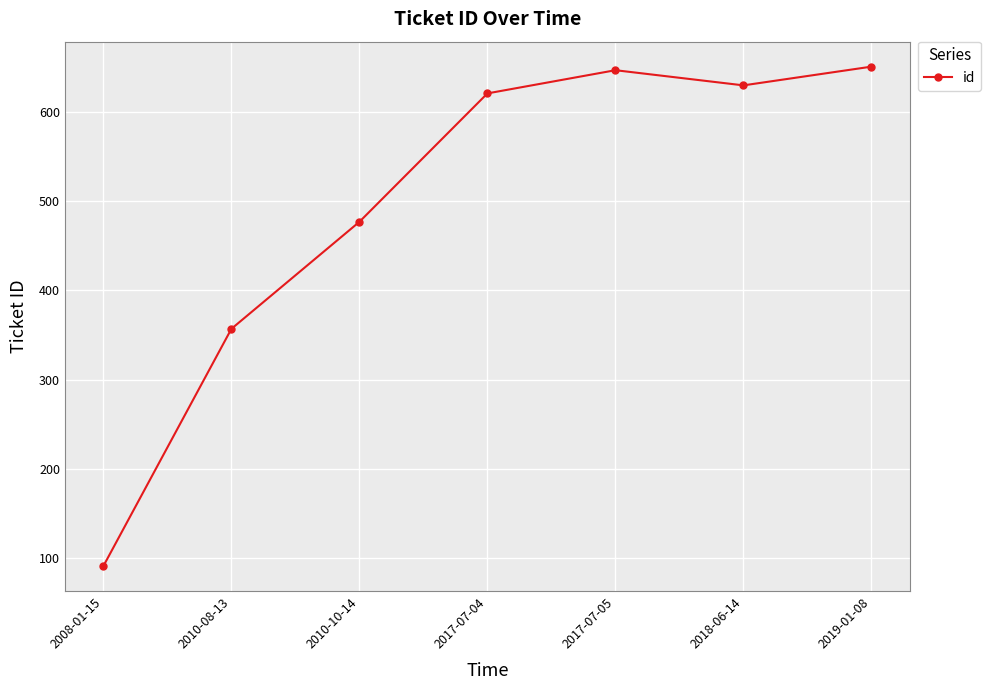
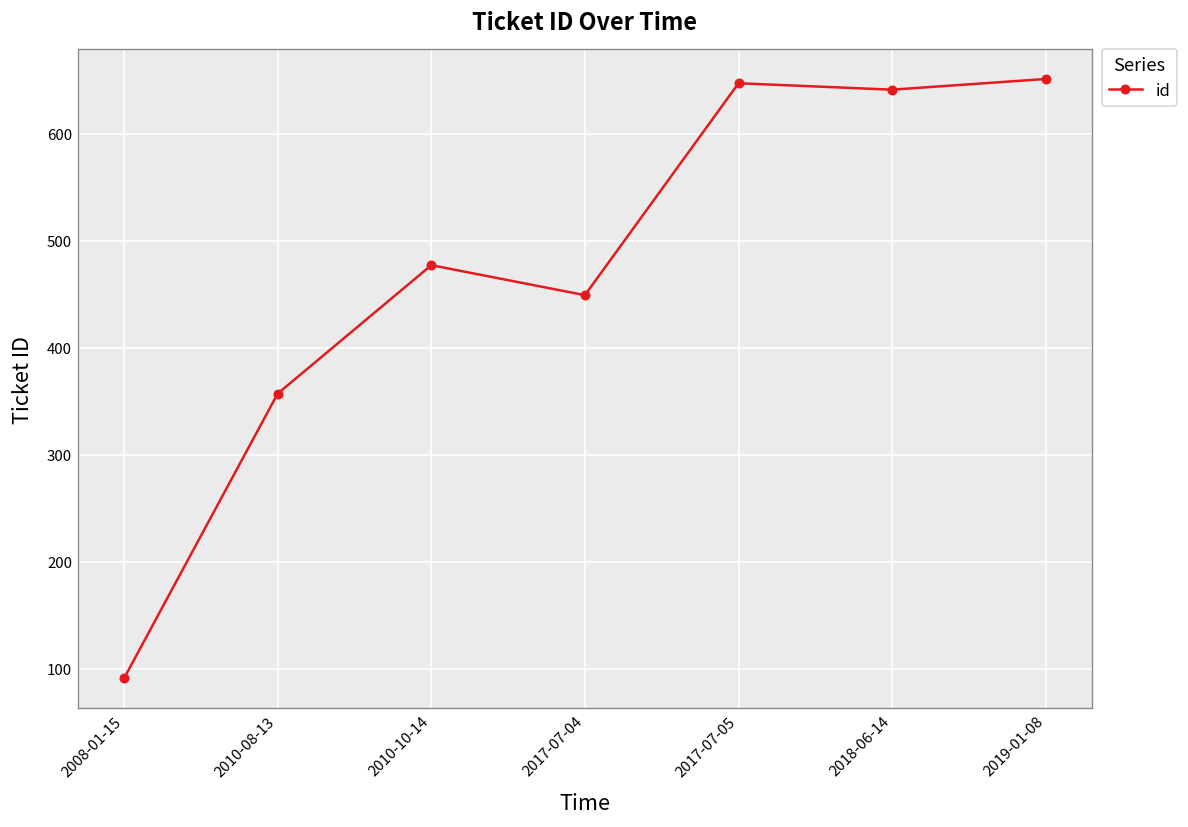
  {
    "2008-01-15": 90,
    "2010-08-13": 360,
    "2010-10-14": 480,
-   "2017-07-04": 620,
+   "2017-07-04": 450,
    "2017-07-05": 650,
-   "2018-06-14": 630,
+   "2018-06-14": 640,
    "2019-01-08": 650
  }
